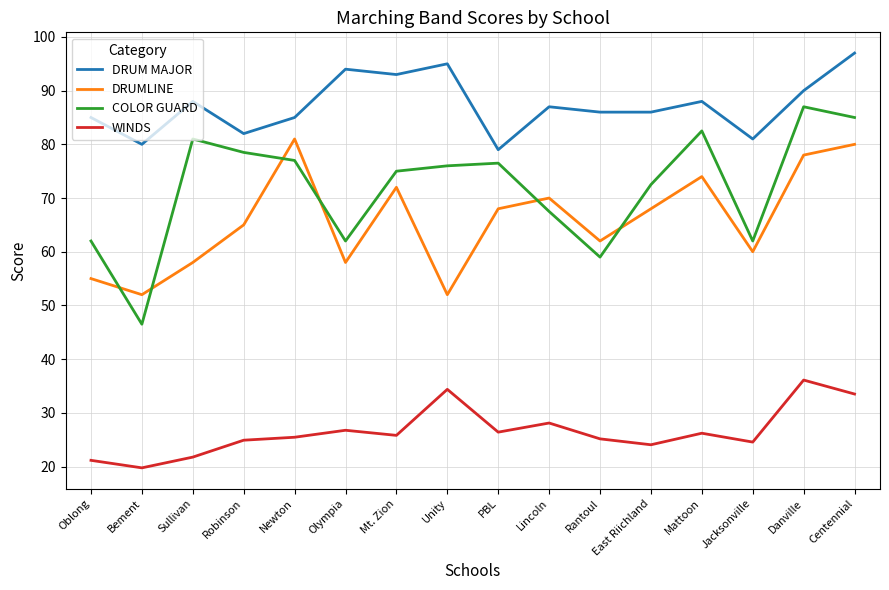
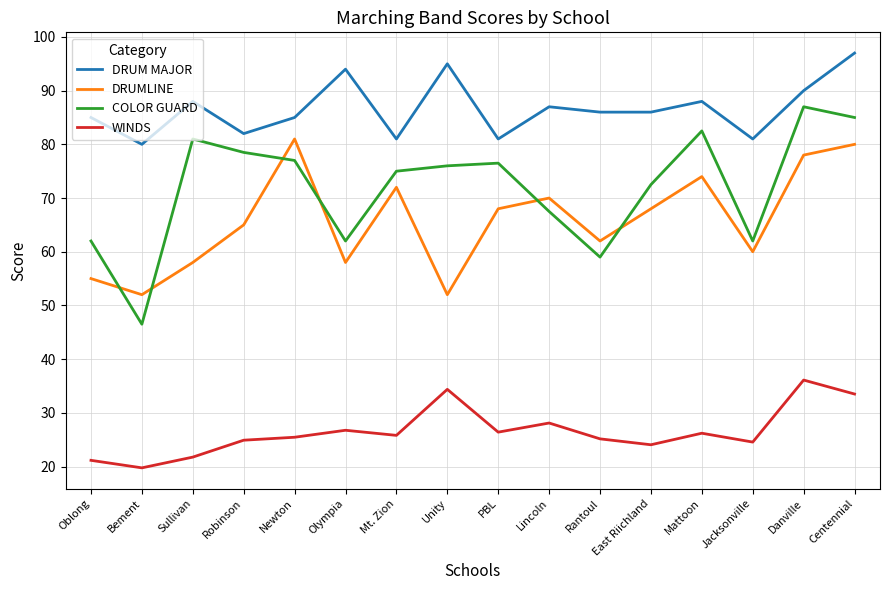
  {
    "DRUM MAJOR": {
      "Bement": 80,
      "Robinson": 82,
      "Newton": 85,
      "Olympia": 94,
-     "Mt. Zion": 93,
+     "Mt. Zion": 81,
      "Unity": 95,
-     "PBL": 79,
+     "PBL": 81,
      "Lincoln": 87,
      "Rantoul": 86,
      "East Riichland": 86,
      "Mattoon": 88,
      "Jacksonville": 81,
      "Danville": 90,
      "Centennial": 97
    },
    "DRUMLINE": {
      "Oblong": 55,
      "Bement": 52,
      "Sullivan": 58,
      "Robinson": 65,
      "Newton": 81,
      "Olympia": 58,
      "Mt. Zion": 72,
      "Unity": 52,
      "PBL": 68,
      "Lincoln": 70,
      "Rantoul": 62,
      "East Riichland": 68,
      "Mattoon": 74,
      "Jacksonville": 60,
      "Danville": 78,
      "Centennial": 80
    },
    "COLOR GUARD": {
      "Oblong": 62,
      "Bement": 47,
      "Robinson": 79,
      "Newton": 77,
      "Olympia": 62,
      "Mt. Zion": 75,
      "Unity": 76,
      "PBL": 77,
      "Lincoln": 68,
      "Rantoul": 59,
      "East Riichland": 73,
      "Mattoon": 83,
      "Jacksonville": 62,
      "Danville": 87,
      "Centennial": 85
    },
    "WINDS": {
      "Oblong": 21,
      "Bement": 20,
      "Sullivan": 22,
      "Robinson": 25,
      "Newton": 25,
      "Olympia": 27,
      "Mt. Zion": 26,
      "Unity": 34,
      "PBL": 26,
      "Lincoln": 28,
      "Rantoul": 25,
      "East Riichland": 24,
      "Mattoon": 26,
      "Jacksonville": 25,
      "Danville": 36,
      "Centennial": 34
    }
  }
